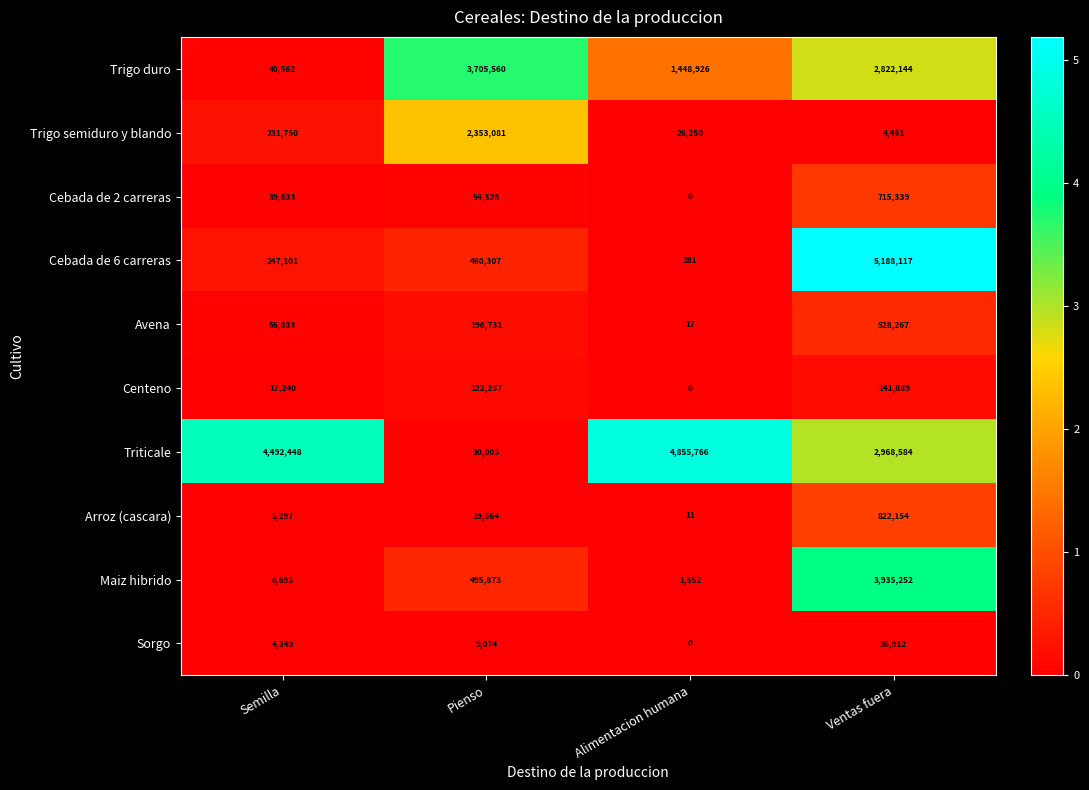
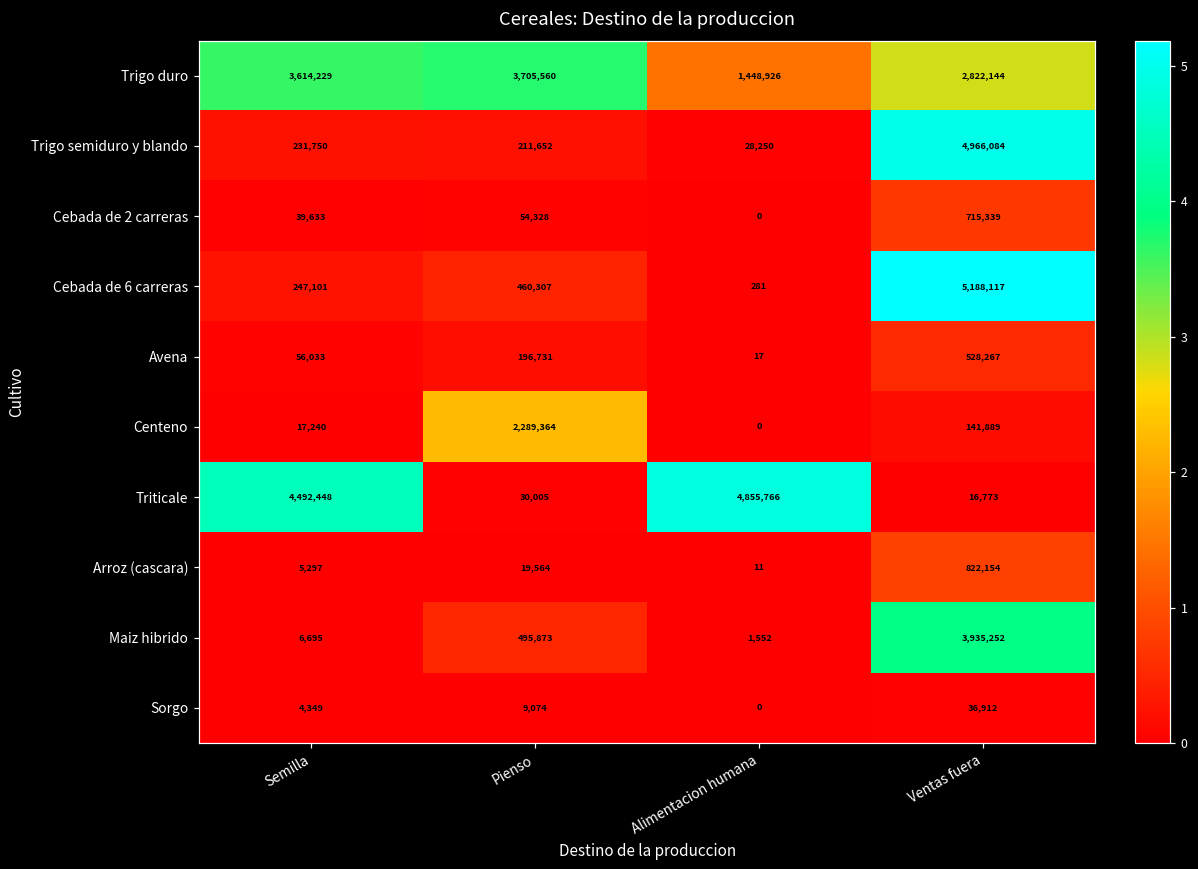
  {
    "Trigo duro": {
-     "Semilla": "40,562",
+     "Semilla": "3,614,229",
      "Pienso": "3,705,560",
      "Alimentacion humana": "1,448,926",
      "Ventas fuera": "2,822,144"
    },
    "Trigo semiduro y blando": {
      "Semilla": "231,750",
-     "Pienso": "2,353,081",
+     "Pienso": "211,652",
      "Alimentacion humana": "28,250",
-     "Ventas fuera": "4,461"
+     "Ventas fuera": "4,966,084"
    },
    "Cebada de 2 carreras": {
      "Semilla": "39,633",
      "Pienso": "54,328",
      "Alimentacion humana": "0",
      "Ventas fuera": "715,339"
    },
    "Cebada de 6 carreras": {
      "Semilla": "247,101",
      "Pienso": "460,307",
      "Alimentacion humana": "281",
      "Ventas fuera": "5,188,117"
    },
    "Avena": {
      "Semilla": "56,033",
      "Pienso": "196,731",
      "Alimentacion humana": "17",
      "Ventas fuera": "528,267"
    },
    "Centeno": {
      "Semilla": "17,240",
-     "Pienso": "122,237",
+     "Pienso": "2,289,364",
      "Alimentacion humana": "0",
      "Ventas fuera": "141,889"
    },
    "Triticale": {
      "Semilla": "4,492,448",
      "Pienso": "30,005",
      "Alimentacion humana": "4,855,766",
-     "Ventas fuera": "2,968,584"
+     "Ventas fuera": "16,773"
    },
    "Arroz (cascara)": {
      "Semilla": "5,297",
      "Pienso": "19,564",
      "Alimentacion humana": "11",
      "Ventas fuera": "822,154"
    },
    "Maiz hibrido": {
      "Semilla": "6,695",
      "Pienso": "495,873",
      "Alimentacion humana": "1,552",
      "Ventas fuera": "3,935,252"
    },
    "Sorgo": {
      "Semilla": "4,349",
      "Pienso": "9,074",
      "Alimentacion humana": "0",
      "Ventas fuera": "36,912"
    }
  }
